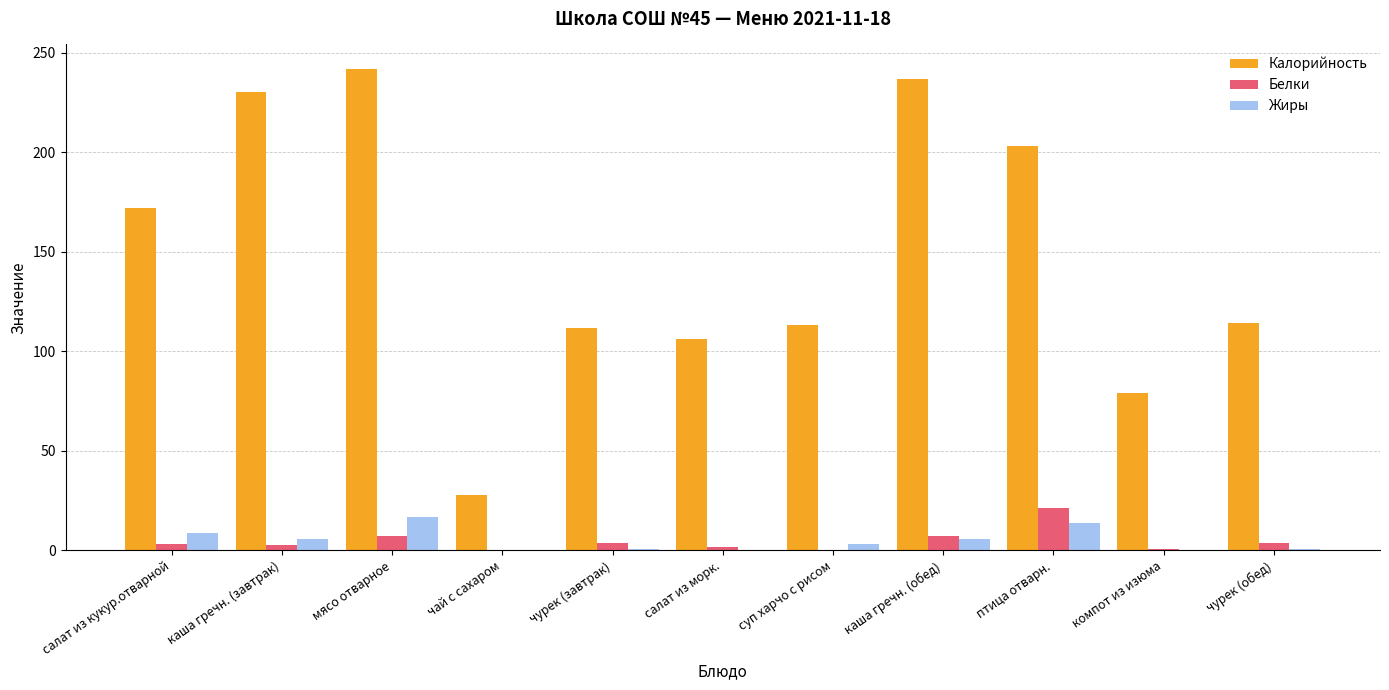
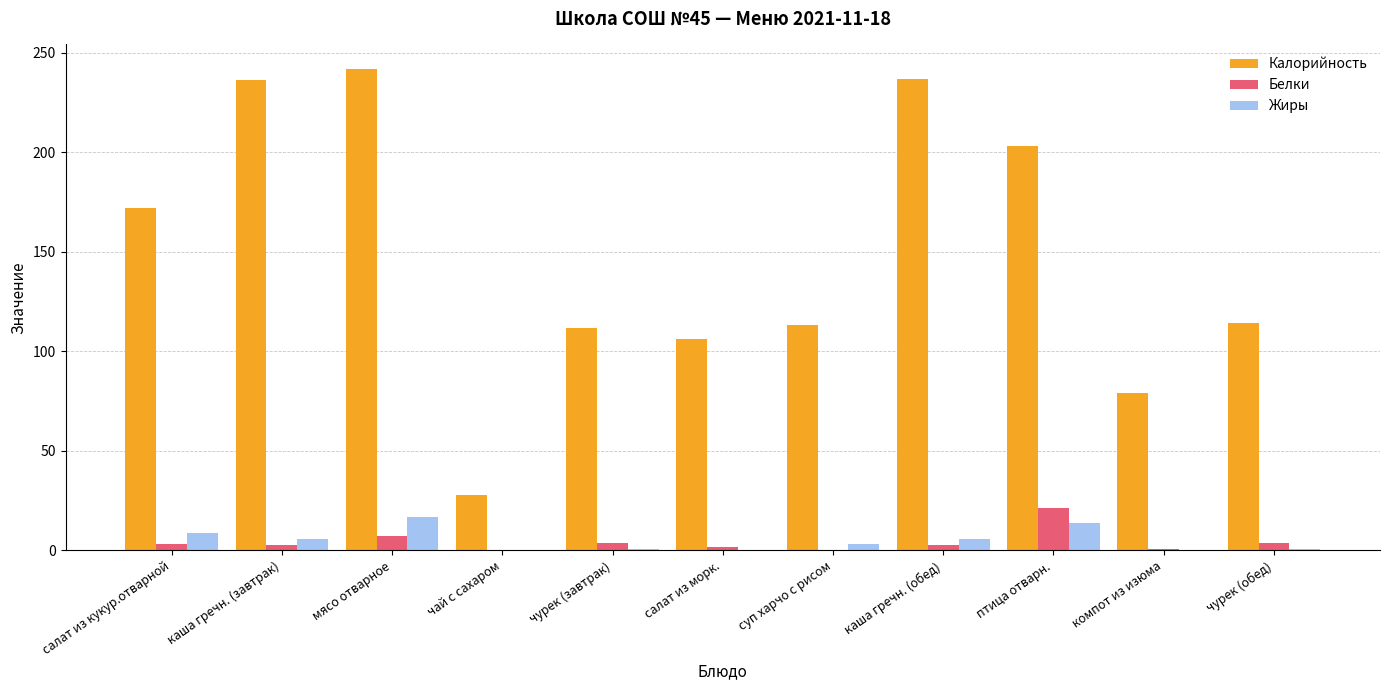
  {
    "Калорийность": {
      "салат из кукур.отварной": 172,
-     "каша гречн. (завтрак)": 230,
+     "каша гречн. (завтрак)": 236,
      "мясо отварное": 242,
      "чай с сахаром": 28,
      "чурек (завтрак)": 111,
      "салат из морк.": 106,
      "суп харчо с рисом": 113,
      "каша гречн. (обед)": 237,
      "птица отварн.": 203,
      "компот из изюма": 79,
      "чурек (обед)": 114
    },
    "Белки": {
      "салат из кукур.отварной": 3,
      "каша гречн. (завтрак)": 2,
      "мясо отварное": 7,
      "чурек (завтрак)": 4,
      "салат из морк.": 2,
-     "каша гречн. (обед)": 7,
+     "каша гречн. (обед)": 3,
      "птица отварн.": 21,
      "чурек (обед)": 4
    },
    "Жиры": {
      "салат из кукур.отварной": 9,
      "каша гречн. (завтрак)": 6,
      "мясо отварное": 17,
      "чай с сахаром": 0,
      "суп харчо с рисом": 3,
      "каша гречн. (обед)": 6,
      "птица отварн.": 14
    }
  }
